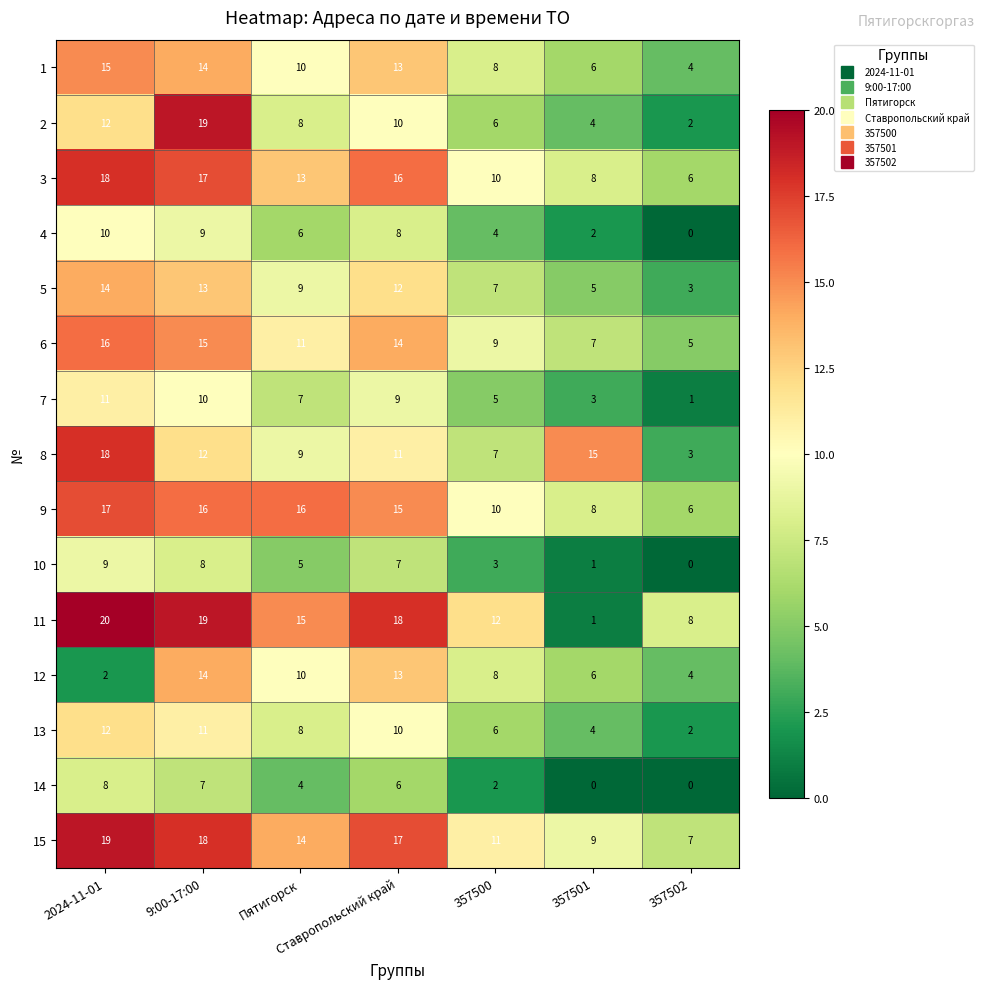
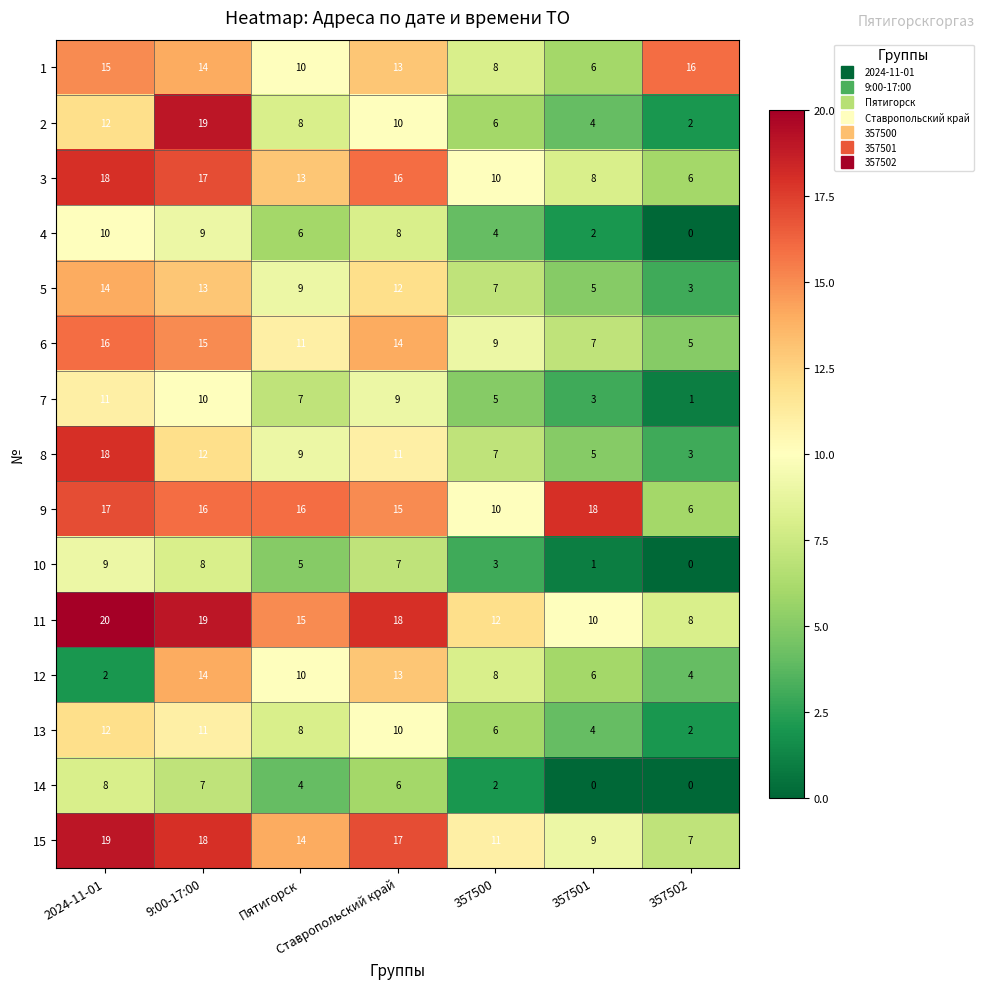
  {
    "1": {
      "2024-11-01": 15,
      "9:00-17:00": 14,
      "Пятигорск": 10,
      "Ставропольский край": 13,
      "357500": 8,
      "357501": 6,
-     "357502": 4
+     "357502": 16
    },
    "2": {
      "2024-11-01": 12,
      "9:00-17:00": 19,
      "Пятигорск": 8,
      "Ставропольский край": 10,
      "357500": 6,
      "357501": 4,
      "357502": 2
    },
    "3": {
      "2024-11-01": 18,
      "9:00-17:00": 17,
      "Пятигорск": 13,
      "Ставропольский край": 16,
      "357500": 10,
      "357501": 8,
      "357502": 6
    },
    "4": {
      "2024-11-01": 10,
      "9:00-17:00": 9,
      "Пятигорск": 6,
      "Ставропольский край": 8,
      "357500": 4,
      "357501": 2,
      "357502": 0
    },
    "5": {
      "2024-11-01": 14,
      "9:00-17:00": 13,
      "Пятигорск": 9,
      "Ставропольский край": 12,
      "357500": 7,
      "357501": 5,
      "357502": 3
    },
    "6": {
      "2024-11-01": 16,
      "9:00-17:00": 15,
      "Пятигорск": 11,
      "Ставропольский край": 14,
      "357500": 9,
      "357501": 7,
      "357502": 5
    },
    "7": {
      "2024-11-01": 11,
      "9:00-17:00": 10,
      "Пятигорск": 7,
      "Ставропольский край": 9,
      "357500": 5,
      "357501": 3,
      "357502": 1
    },
    "8": {
      "2024-11-01": 18,
      "9:00-17:00": 12,
      "Пятигорск": 9,
      "Ставропольский край": 11,
      "357500": 7,
-     "357501": 15,
+     "357501": 5,
      "357502": 3
    },
    "9": {
      "2024-11-01": 17,
      "9:00-17:00": 16,
      "Пятигорск": 16,
      "Ставропольский край": 15,
      "357500": 10,
-     "357501": 8,
+     "357501": 18,
      "357502": 6
    },
    "10": {
      "2024-11-01": 9,
      "9:00-17:00": 8,
      "Пятигорск": 5,
      "Ставропольский край": 7,
      "357500": 3,
      "357501": 1,
      "357502": 0
    },
    "11": {
      "2024-11-01": 20,
      "9:00-17:00": 19,
      "Пятигорск": 15,
      "Ставропольский край": 18,
      "357500": 12,
-     "357501": 1,
+     "357501": 10,
      "357502": 8
    },
    "12": {
      "2024-11-01": 2,
      "9:00-17:00": 14,
      "Пятигорск": 10,
      "Ставропольский край": 13,
      "357500": 8,
      "357501": 6,
      "357502": 4
    },
    "13": {
      "2024-11-01": 12,
      "9:00-17:00": 11,
      "Пятигорск": 8,
      "Ставропольский край": 10,
      "357500": 6,
      "357501": 4,
      "357502": 2
    },
    "14": {
      "2024-11-01": 8,
      "9:00-17:00": 7,
      "Пятигорск": 4,
      "Ставропольский край": 6,
      "357500": 2,
      "357501": 0,
      "357502": 0
    },
    "15": {
      "2024-11-01": 19,
      "9:00-17:00": 18,
      "Пятигорск": 14,
      "Ставропольский край": 17,
      "357500": 11,
      "357501": 9,
      "357502": 7
    }
  }
